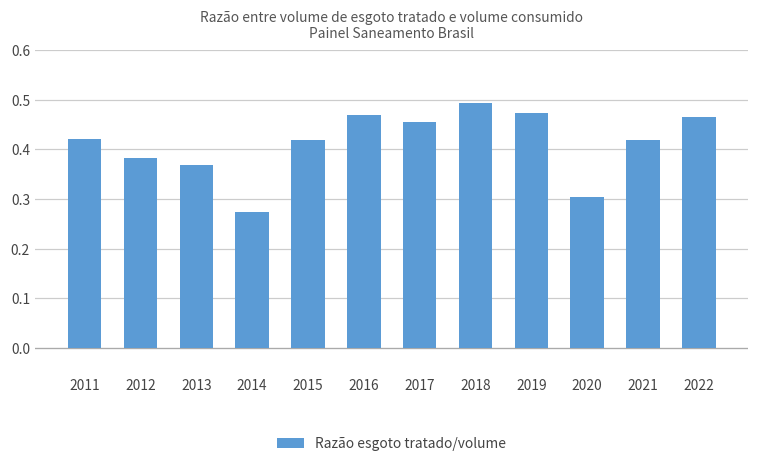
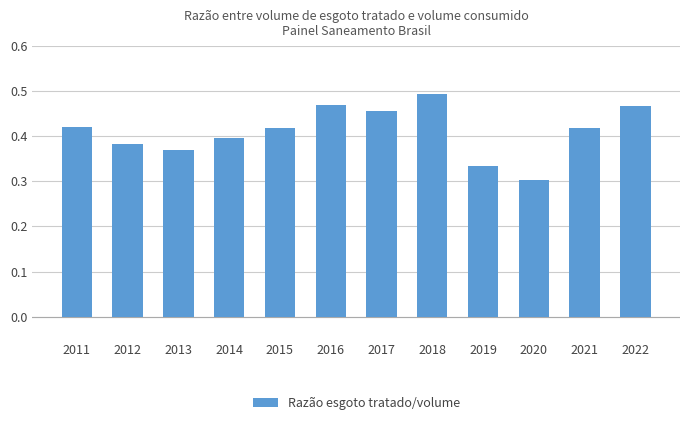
  {
    "2011": 0.42,
    "2012": 0.38,
    "2013": 0.37,
-   "2014": 0.27,
+   "2014": 0.40,
    "2015": 0.42,
    "2016": 0.47,
    "2017": 0.46,
    "2018": 0.49,
-   "2019": 0.47,
+   "2019": 0.33,
    "2020": 0.30,
    "2021": 0.42,
    "2022": 0.47
  }
